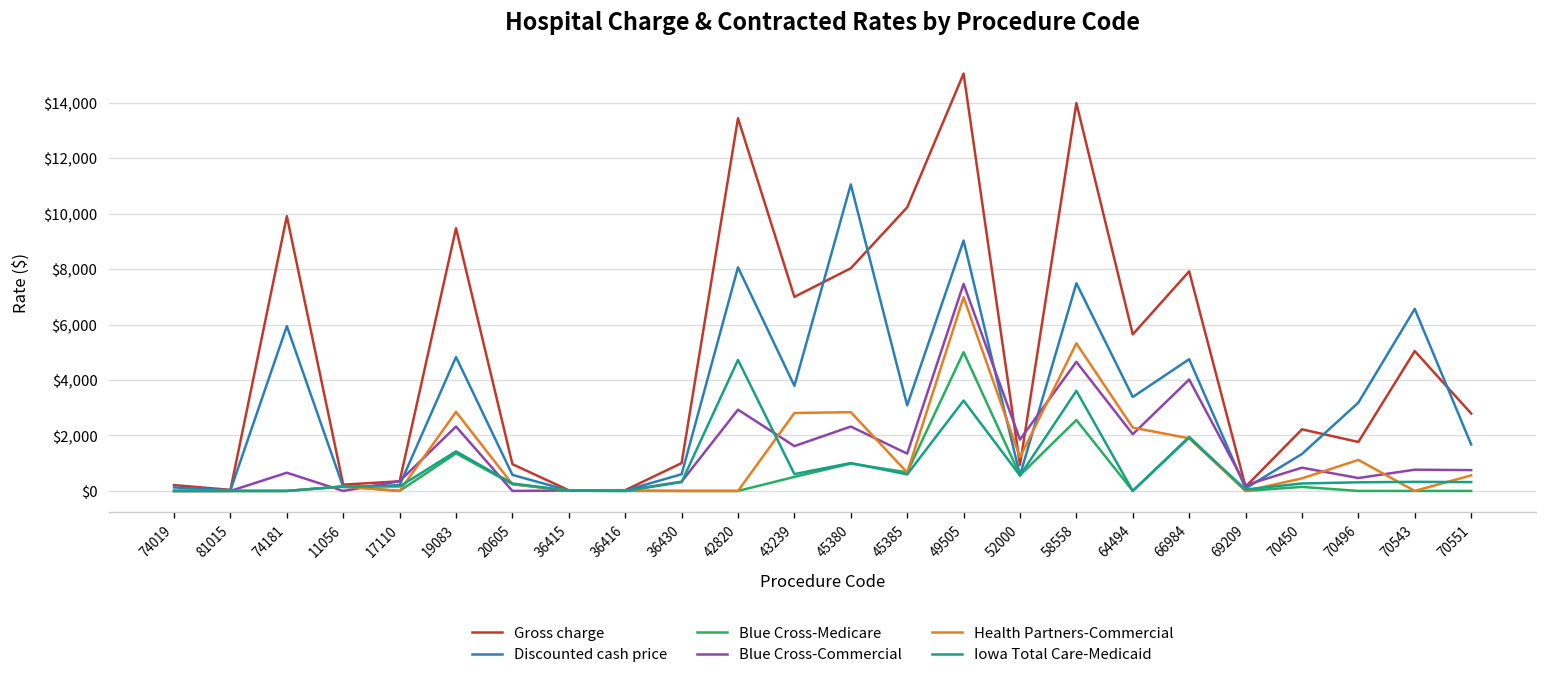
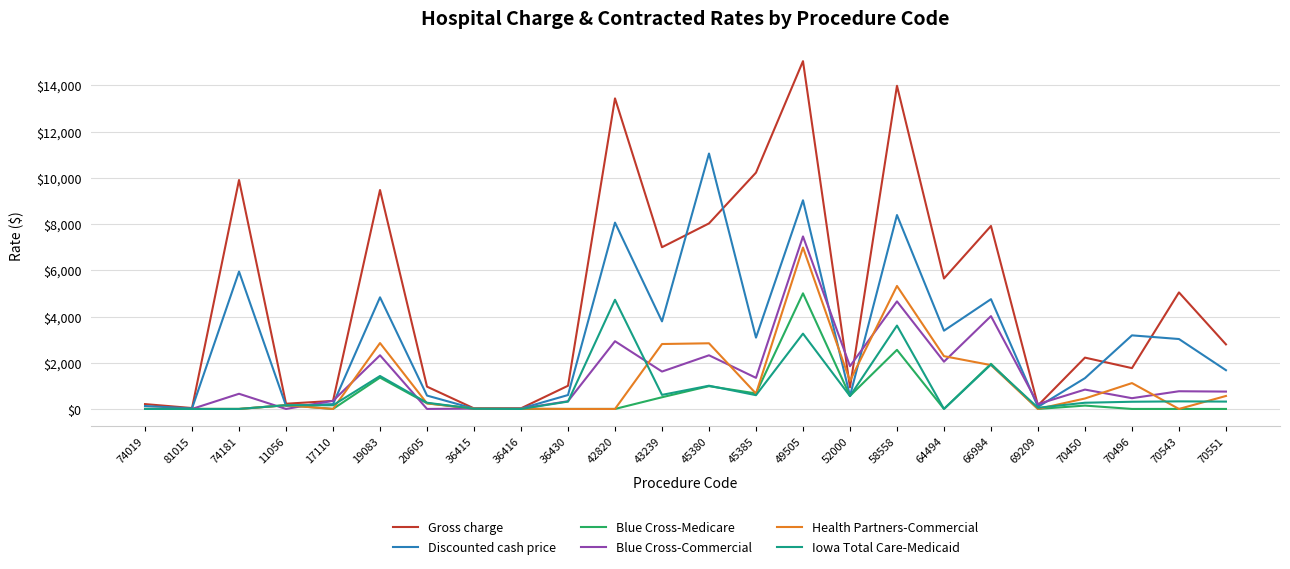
  {
    "Gross charge": {
      "74181": "$9,900",
      "19083": "$9,500",
      "20605": "$1,000",
      "36430": "$1,000",
      "42820": "$13,400",
      "43239": "$7,000",
      "45380": "$8,000",
      "45385": "$10,200",
      "49505": "$15,100",
      "52000": "$900",
      "58558": "$14,000",
      "64494": "$5,600",
      "66984": "$7,900",
      "70450": "$2,200",
      "70496": "$1,800",
      "70543": "$5,000",
      "70551": "$2,800"
    },
    "Discounted cash price": {
      "74181": "$5,900",
      "19083": "$4,800",
      "20605": "$600",
      "36430": "$600",
      "42820": "$8,100",
      "43239": "$3,800",
      "45380": "$11,100",
      "45385": "$3,100",
      "49505": "$9,000",
-     "58558": "$7,500",
+     "58558": "$8,400",
      "64494": "$3,400",
      "66984": "$4,800",
      "70450": "$1,300",
      "70496": "$3,200",
-     "70543": "$6,600",
+     "70543": "$3,000",
      "70551": "$1,700"
    },
    "Blue Cross-Commercial": {
      "74181": "$700",
      "11056": "$0",
      "19083": "$2,300",
      "20605": "$0",
      "42820": "$2,900",
      "43239": "$1,600",
      "45380": "$2,300",
      "45385": "$1,300",
      "49505": "$7,500",
      "52000": "$1,900",
      "58558": "$4,700",
      "64494": "$2,000",
      "66984": "$4,000",
      "70450": "$800",
      "70496": "$500",
      "70543": "$800",
      "70551": "$800"
    },
    "Health Partners-Commercial": {
      "19083": "$2,900",
      "43239": "$2,800",
      "45380": "$2,800",
      "49505": "$7,000",
      "52000": "$1,200",
      "58558": "$5,300",
      "64494": "$2,300",
      "70450": "$500",
      "70496": "$1,100",
      "70551": "$600"
    }
  }
